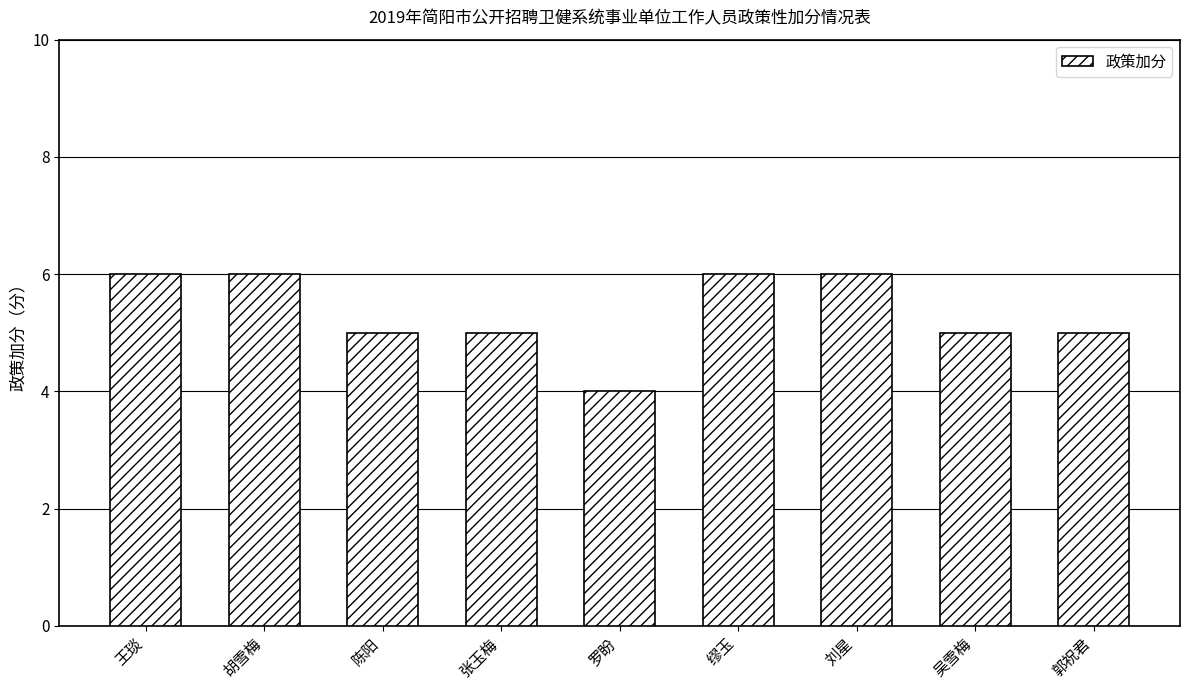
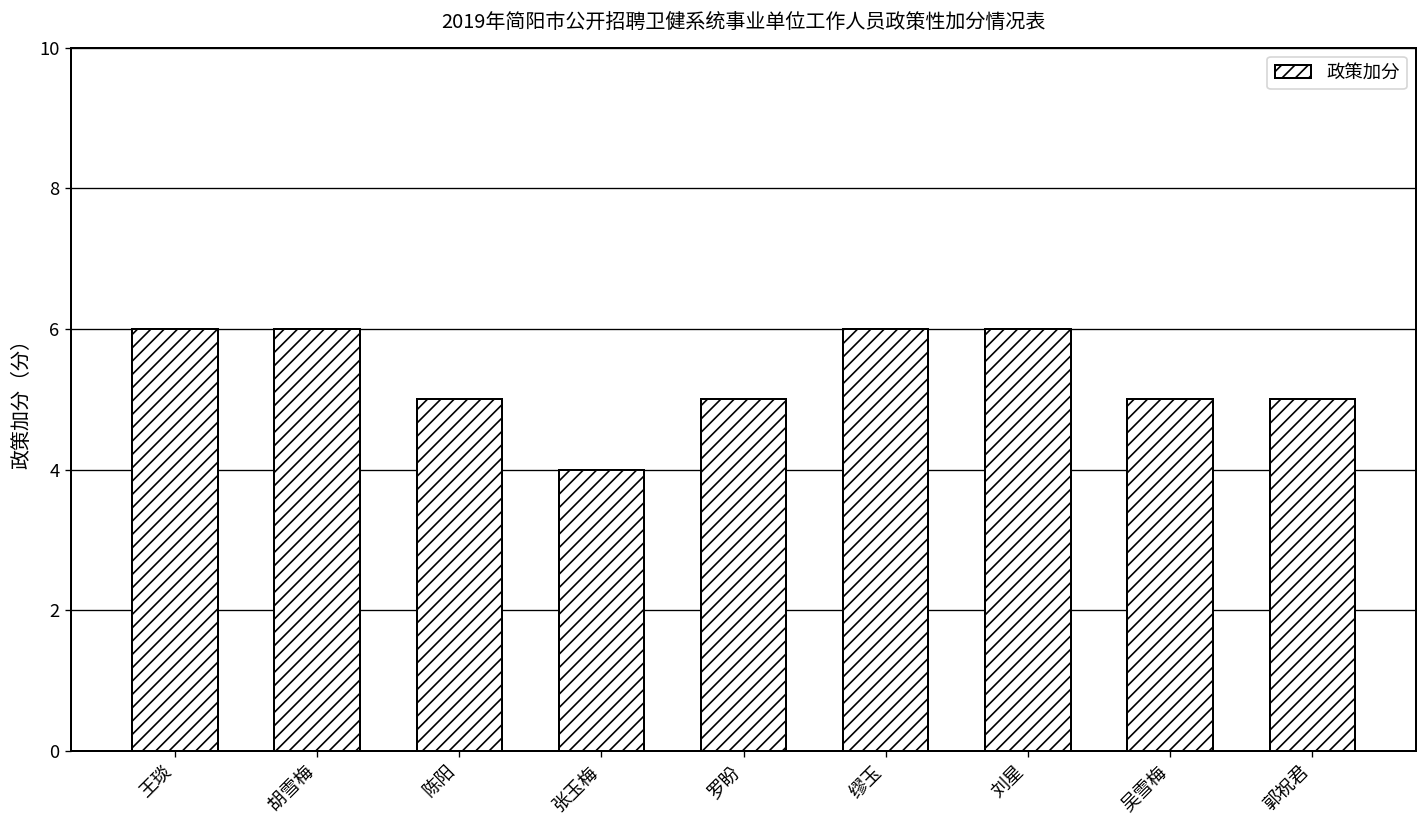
  {
    "王琰": 6,
    "胡雪梅": 6,
    "陈阳": 5,
-   "张玉梅": 5,
-   "罗盼": 4,
+   "张玉梅": 4,
+   "罗盼": 5,
    "缪玉": 6,
    "刘星": 6,
    "吴雪梅": 5,
    "郭祝君": 5
  }
